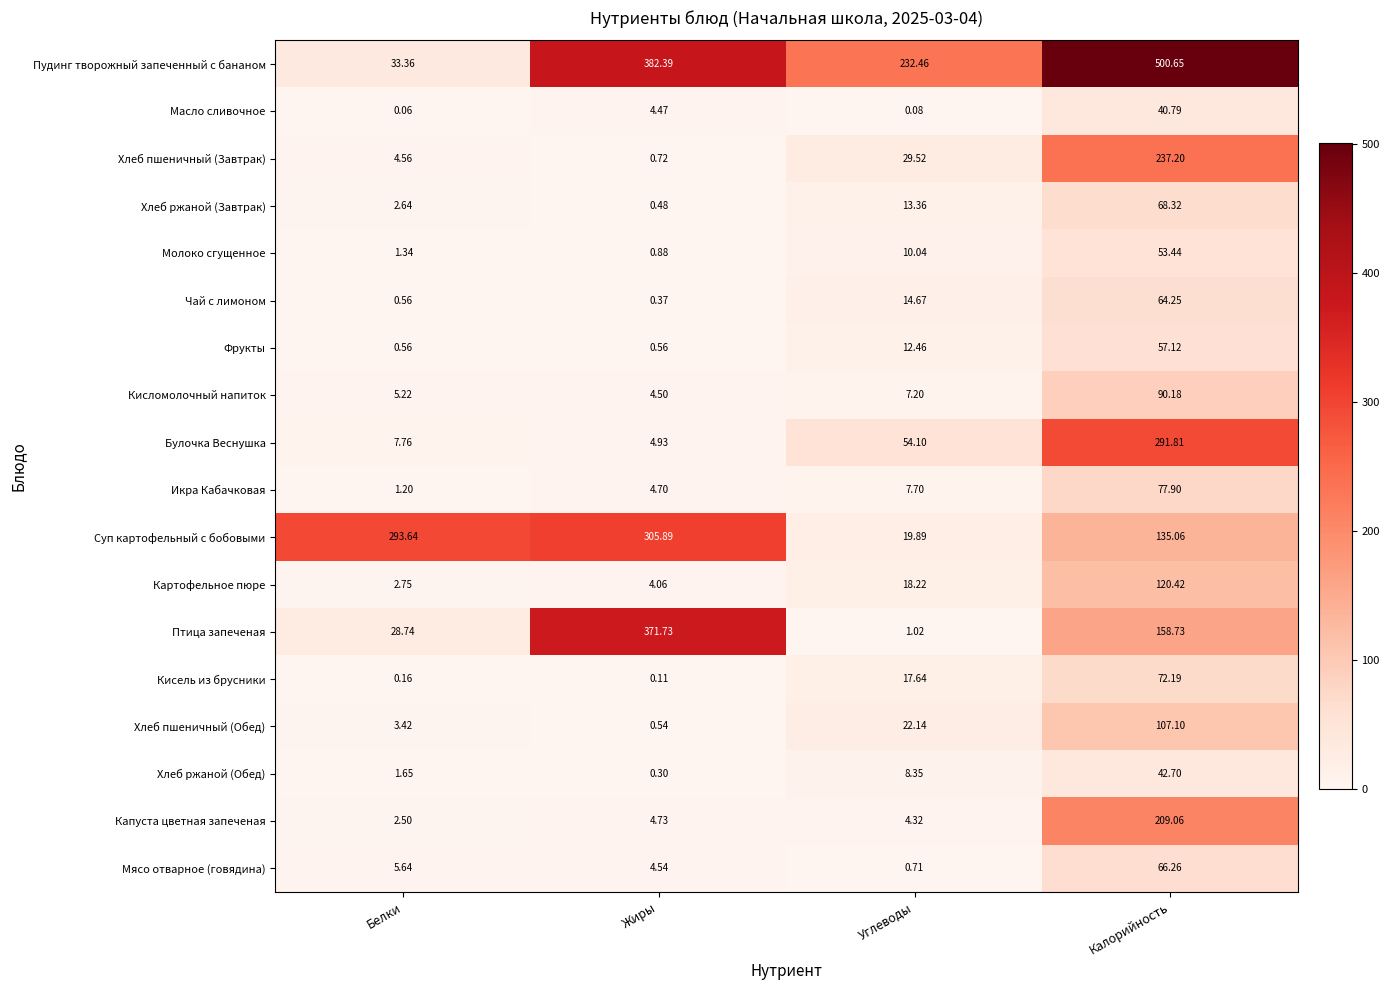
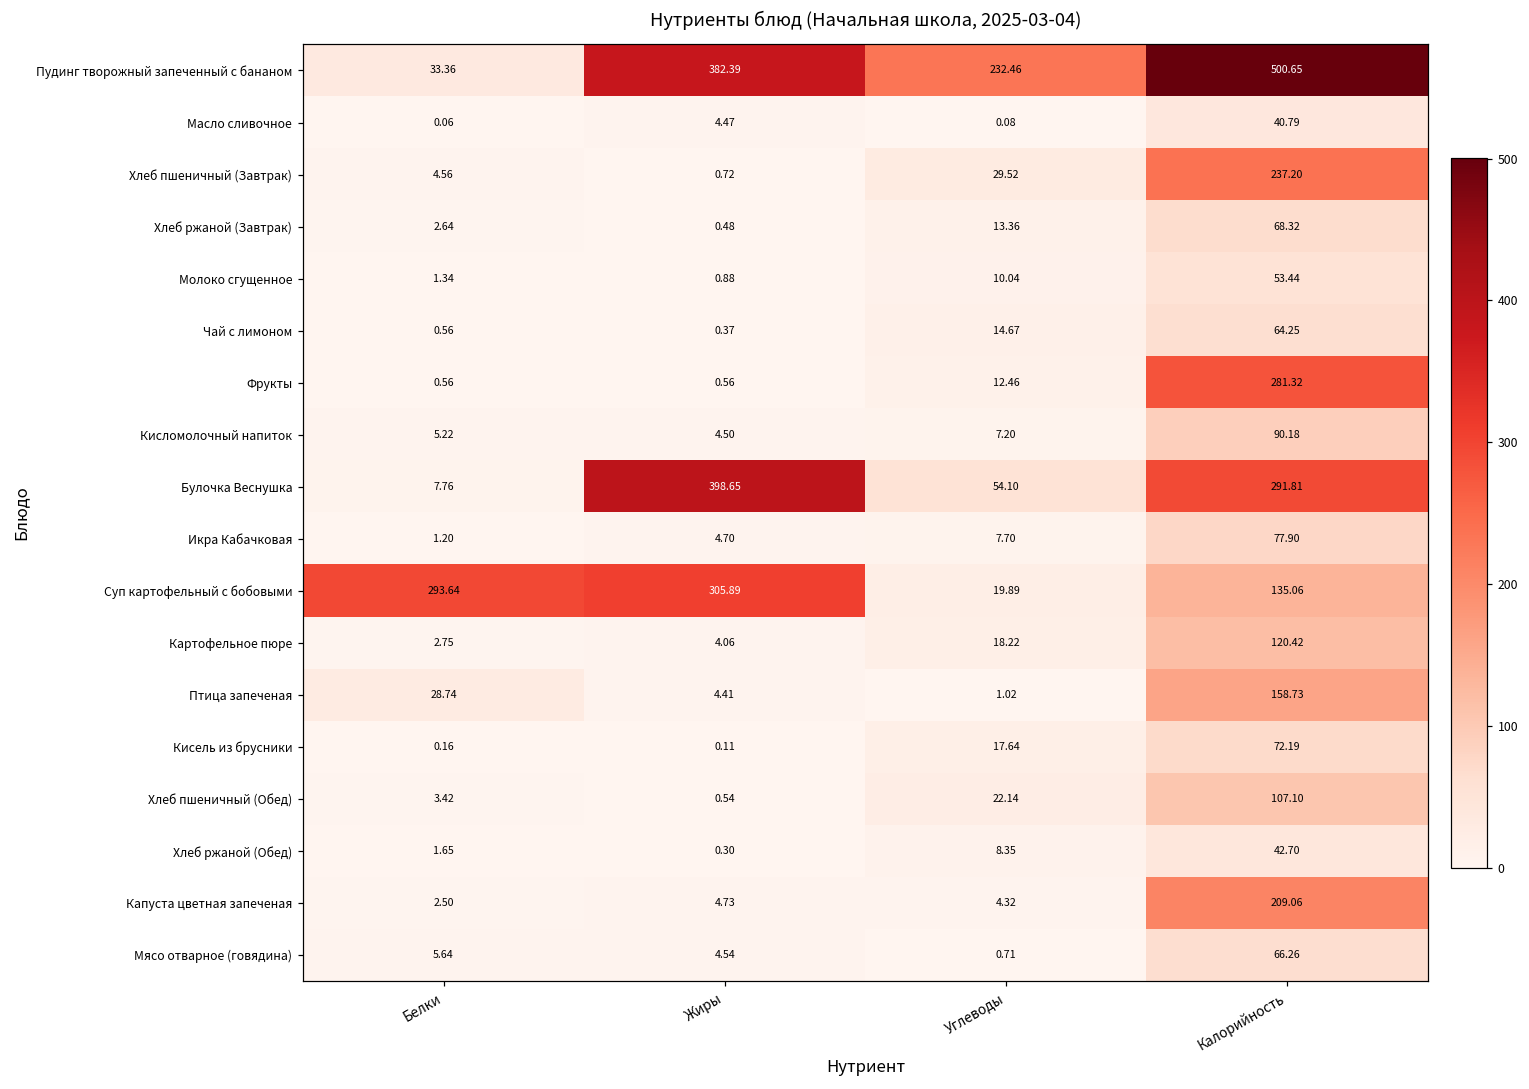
  {
    "Пудинг творожный запеченный с бананом": {
      "Белки": 33.36,
      "Жиры": 382.39,
      "Углеводы": 232.46,
      "Калорийность": 500.65
    },
    "Масло сливочное": {
      "Белки": 0.06,
      "Жиры": 4.47,
      "Углеводы": 0.08,
      "Калорийность": 40.79
    },
    "Хлеб пшеничный (Завтрак)": {
      "Белки": 4.56,
      "Жиры": 0.72,
      "Углеводы": 29.52,
      "Калорийность": 237.20
    },
    "Хлеб ржаной (Завтрак)": {
      "Белки": 2.64,
      "Жиры": 0.48,
      "Углеводы": 13.36,
      "Калорийность": 68.32
    },
    "Молоко сгущенное": {
      "Белки": 1.34,
      "Жиры": 0.88,
      "Углеводы": 10.04,
      "Калорийность": 53.44
    },
    "Чай с лимоном": {
      "Белки": 0.56,
      "Жиры": 0.37,
      "Углеводы": 14.67,
      "Калорийность": 64.25
    },
    "Фрукты": {
      "Белки": 0.56,
      "Жиры": 0.56,
      "Углеводы": 12.46,
-     "Калорийность": 57.12
+     "Калорийность": 281.32
    },
    "Кисломолочный напиток": {
      "Белки": 5.22,
      "Жиры": 4.50,
      "Углеводы": 7.20,
      "Калорийность": 90.18
    },
    "Булочка Веснушка": {
      "Белки": 7.76,
-     "Жиры": 4.93,
+     "Жиры": 398.65,
      "Углеводы": 54.10,
      "Калорийность": 291.81
    },
    "Икра Кабачковая": {
      "Белки": 1.20,
      "Жиры": 4.70,
      "Углеводы": 7.70,
      "Калорийность": 77.90
    },
    "Суп картофельный с бобовыми": {
      "Белки": 293.64,
      "Жиры": 305.89,
      "Углеводы": 19.89,
      "Калорийность": 135.06
    },
    "Картофельное пюре": {
      "Белки": 2.75,
      "Жиры": 4.06,
      "Углеводы": 18.22,
      "Калорийность": 120.42
    },
    "Птица запеченая": {
      "Белки": 28.74,
-     "Жиры": 371.73,
+     "Жиры": 4.41,
      "Углеводы": 1.02,
      "Калорийность": 158.73
    },
    "Кисель из брусники": {
      "Белки": 0.16,
      "Жиры": 0.11,
      "Углеводы": 17.64,
      "Калорийность": 72.19
    },
    "Хлеб пшеничный (Обед)": {
      "Белки": 3.42,
      "Жиры": 0.54,
      "Углеводы": 22.14,
      "Калорийность": 107.10
    },
    "Хлеб ржаной (Обед)": {
      "Белки": 1.65,
      "Жиры": 0.30,
      "Углеводы": 8.35,
      "Калорийность": 42.70
    },
    "Капуста цветная запеченая": {
      "Белки": 2.50,
      "Жиры": 4.73,
      "Углеводы": 4.32,
      "Калорийность": 209.06
    },
    "Мясо отварное (говядина)": {
      "Белки": 5.64,
      "Жиры": 4.54,
      "Углеводы": 0.71,
      "Калорийность": 66.26
    }
  }
